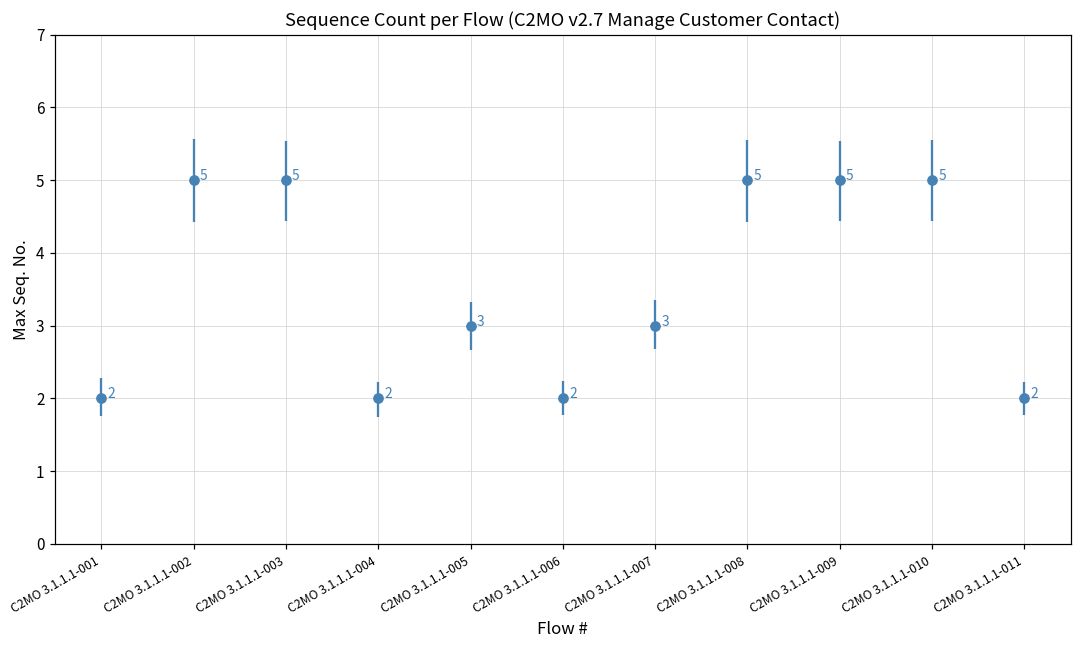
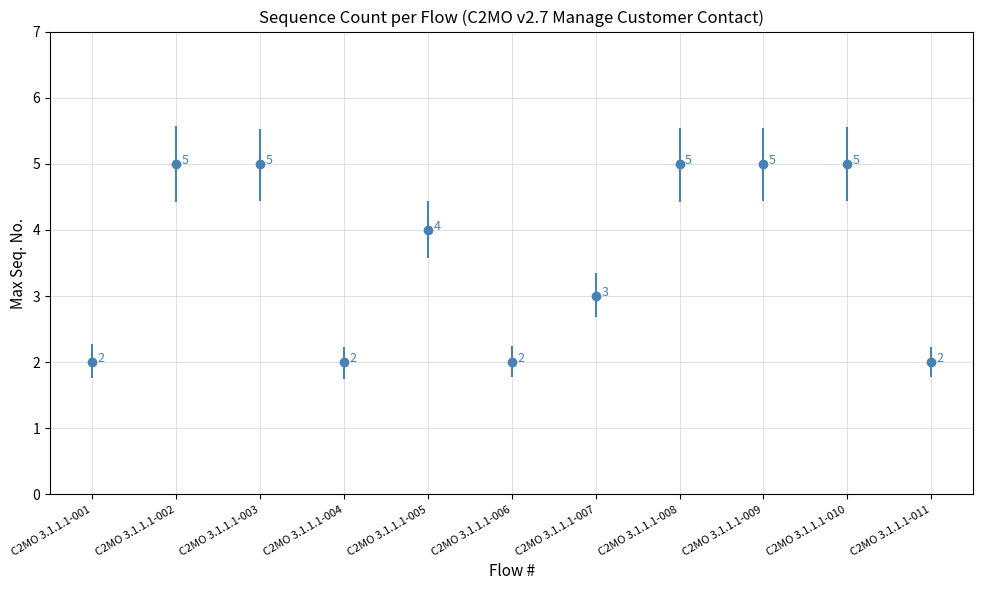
  {
    "C2MO 3.1.1.1-001": 2,
    "C2MO 3.1.1.1-002": 5,
    "C2MO 3.1.1.1-003": 5,
    "C2MO 3.1.1.1-004": 2,
-   "C2MO 3.1.1.1-005": 3,
+   "C2MO 3.1.1.1-005": 4,
    "C2MO 3.1.1.1-006": 2,
    "C2MO 3.1.1.1-007": 3,
    "C2MO 3.1.1.1-008": 5,
    "C2MO 3.1.1.1-009": 5,
    "C2MO 3.1.1.1-010": 5,
    "C2MO 3.1.1.1-011": 2
  }
